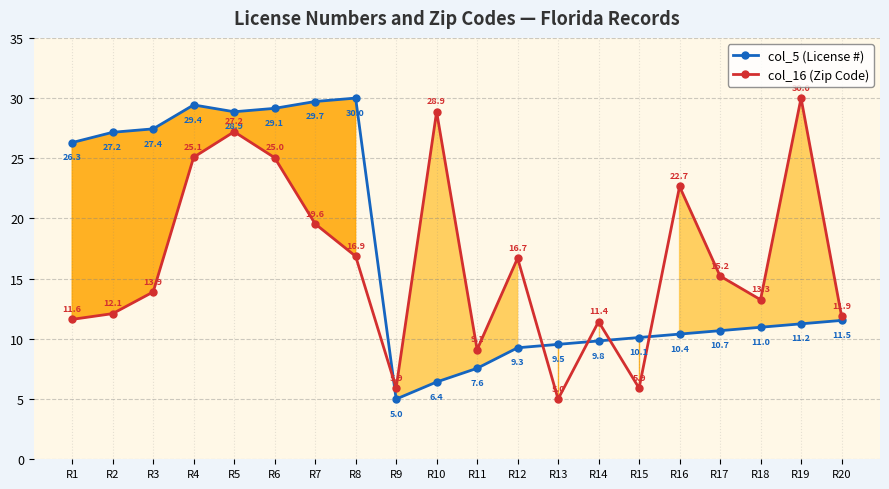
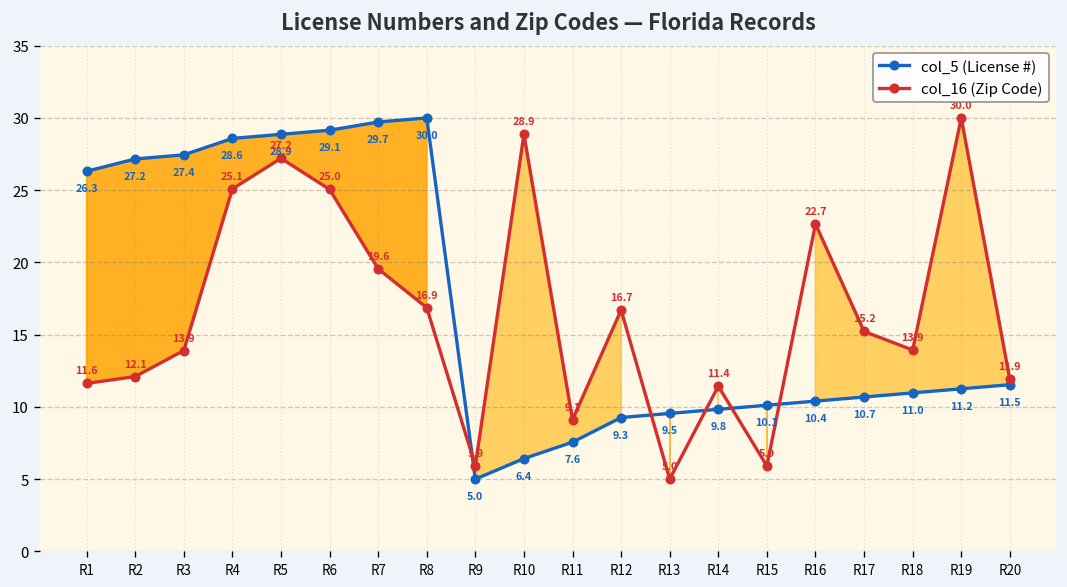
  {
    "col_5 (License #)": {
      "R1": 26.3,
      "R2": 27.2,
      "R3": 27.4,
-     "R4": 29.4,
+     "R4": 28.6,
      "R6": 29.1,
      "R7": 29.7,
      "R8": 30.0,
      "R9": 5.0,
      "R10": 6.4,
      "R11": 7.6,
      "R12": 9.3,
      "R13": 9.5,
      "R14": 9.8,
      "R15": 10.1,
      "R16": 10.4,
      "R17": 10.7,
      "R18": 11.0,
      "R19": 11.2,
      "R20": 11.5
    },
    "col_16 (Zip Code)": {
      "R1": 11.6,
      "R2": 12.1,
      "R3": 13.9,
      "R4": 25.1,
      "R6": 25.0,
      "R7": 19.6,
      "R8": 16.9,
      "R9": 5.9,
      "R10": 28.9,
      "R11": 9.1,
      "R12": 16.7,
      "R13": 5.0,
      "R14": 11.4,
      "R15": 5.9,
      "R16": 22.7,
      "R17": 15.2,
-     "R18": 13.3,
+     "R18": 13.9,
      "R20": 11.9
    }
  }
